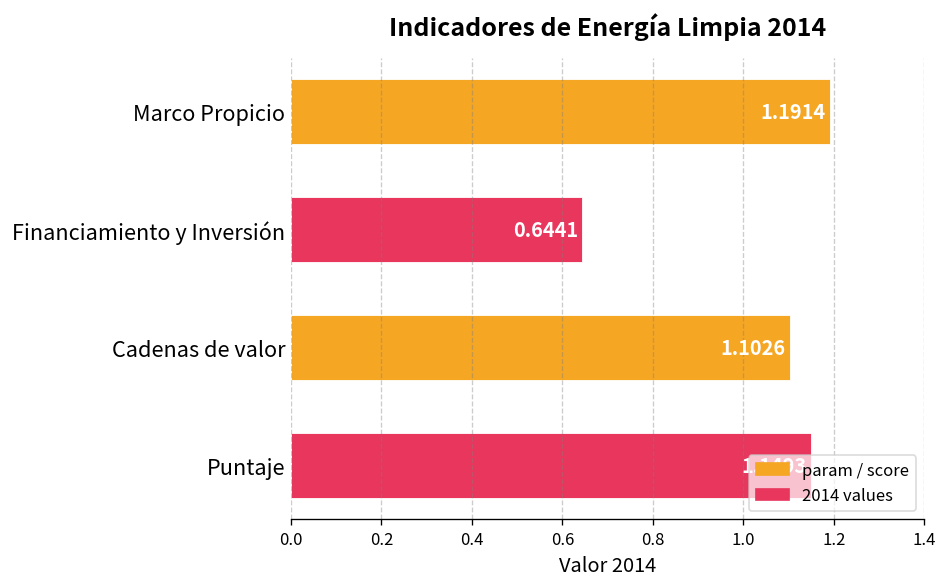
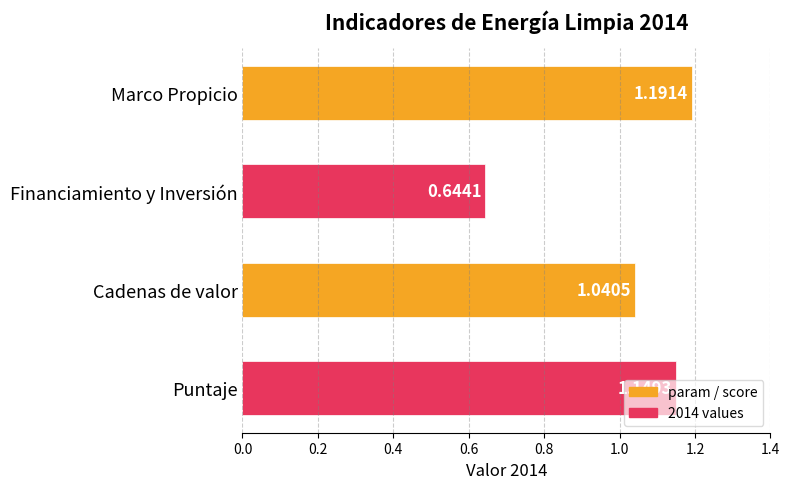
  {
    "Marco Propicio": 1.1914,
    "Financiamiento y Inversión": 0.6441,
-   "Cadenas de valor": 1.1026
+   "Cadenas de valor": 1.0405
  }
